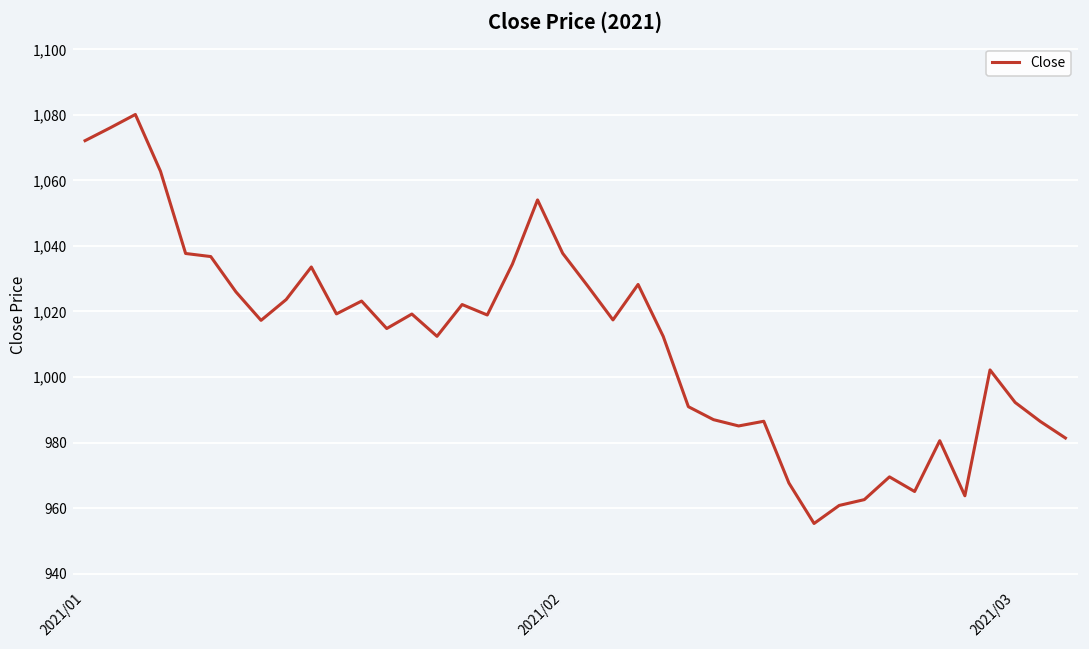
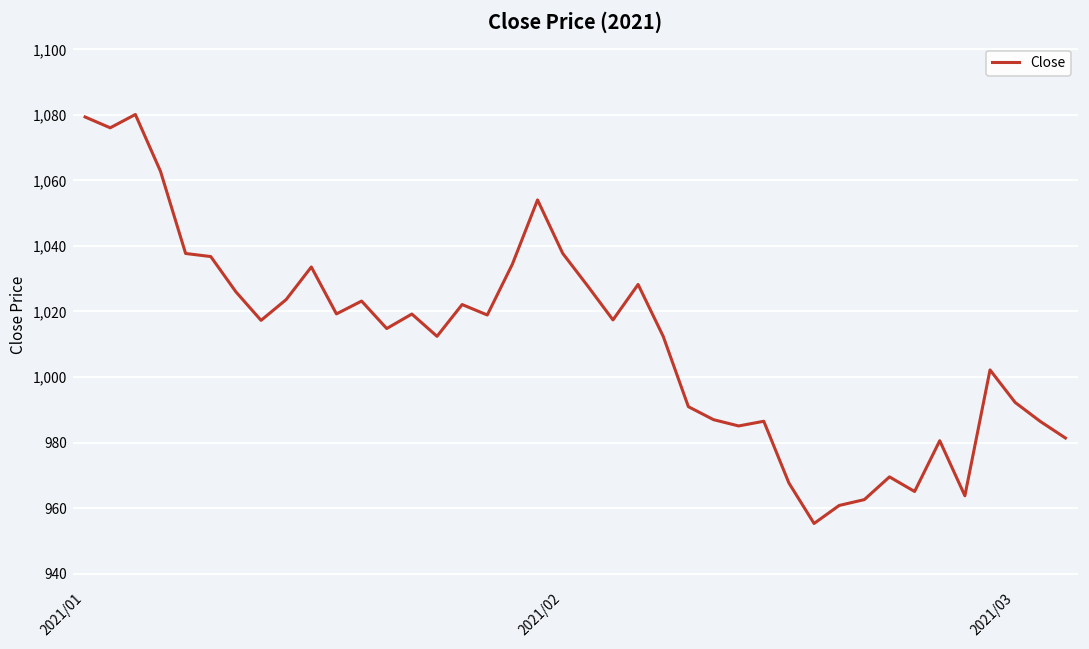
  {
-   "2021/01": "1,072",
+   "2021/01": "1,079",
    "2021/02": "1,038",
    "2021/03": "992"
  }
